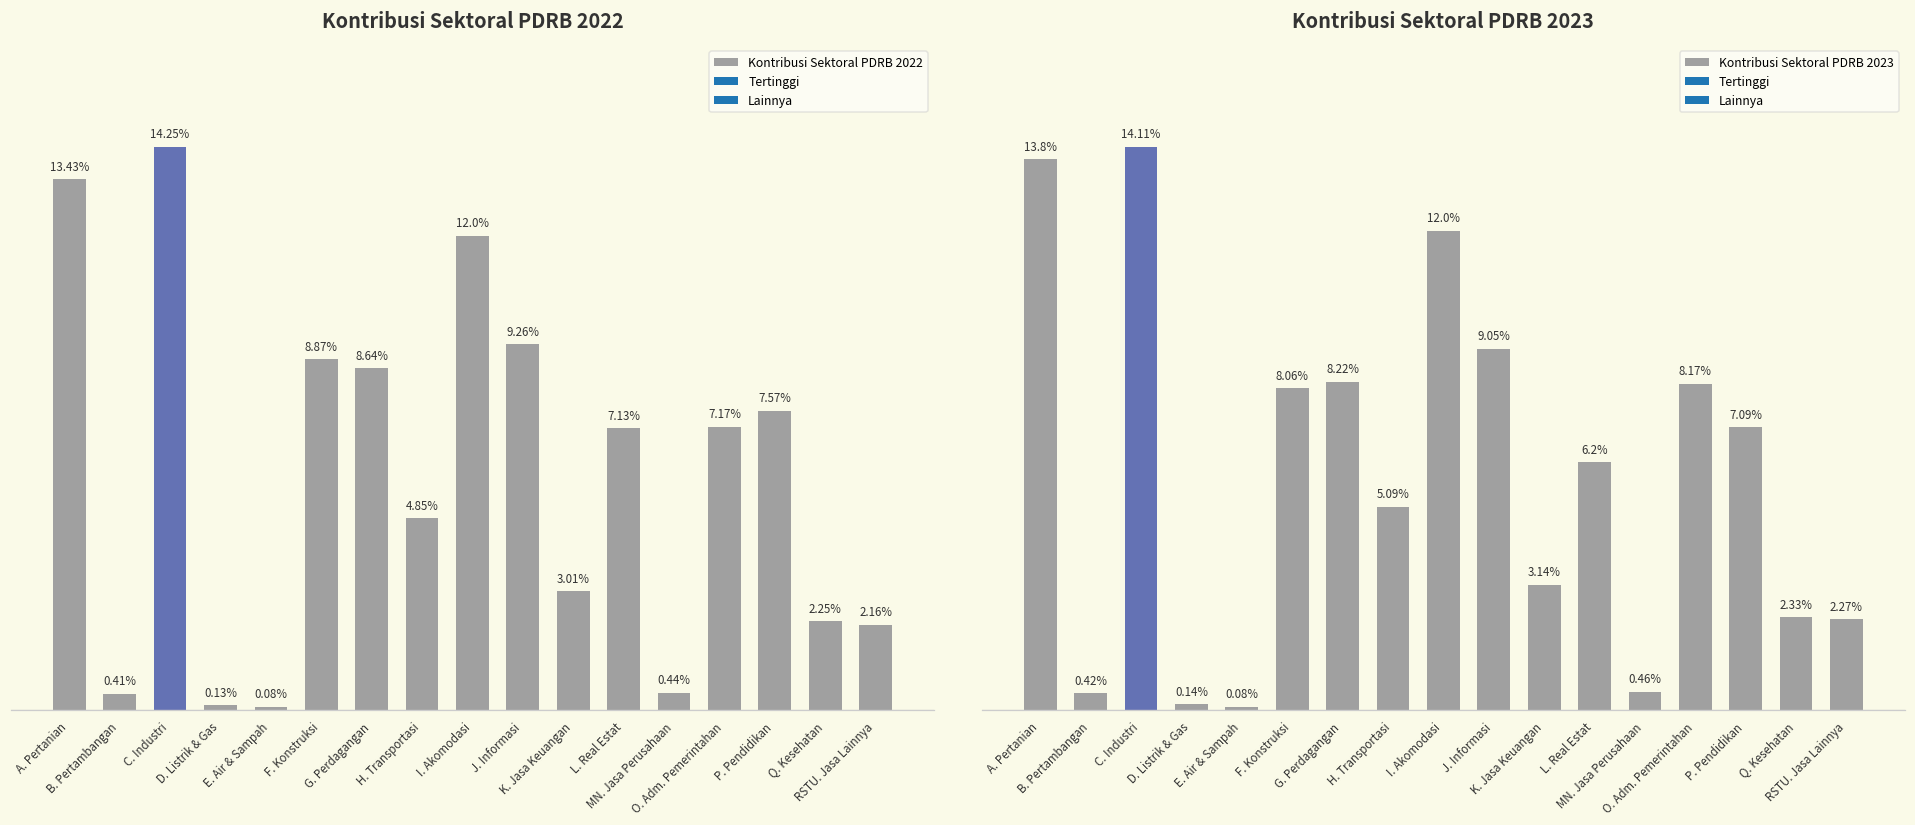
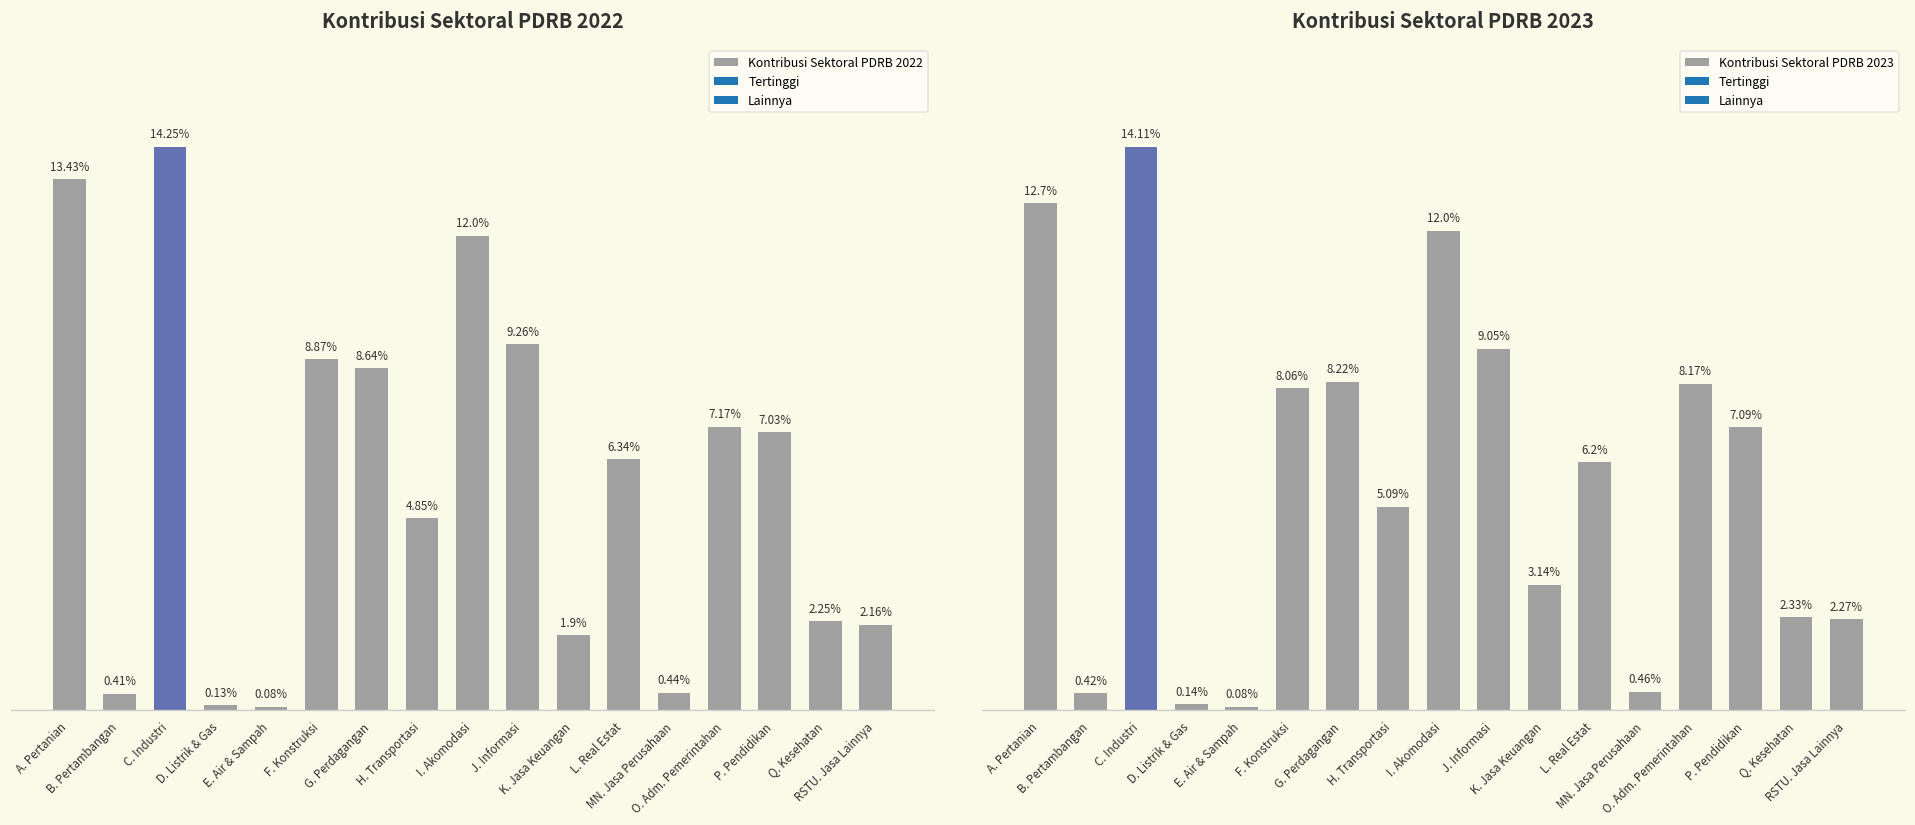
  {
    "Kontribusi Sektoral PDRB 2022": {
      "A. Pertanian": "13.43%",
      "B. Pertambangan": "0.41%",
      "C. Industri": "14.25%",
      "D. Listrik & Gas": "0.13%",
      "E. Air & Sampah": "0.08%",
      "F. Konstruksi": "8.87%",
      "G. Perdagangan": "8.64%",
      "H. Transportasi": "4.85%",
      "I. Akomodasi": "12.0%",
      "J. Informasi": "9.26%",
-     "K. Jasa Keuangan": "3.01%",
-     "L. Real Estat": "7.13%",
+     "K. Jasa Keuangan": "1.9%",
+     "L. Real Estat": "6.34%",
      "MN. Jasa Perusahaan": "0.44%",
      "O. Adm. Pemerintahan": "7.17%",
-     "P. Pendidikan": "7.57%",
+     "P. Pendidikan": "7.03%",
      "Q. Kesehatan": "2.25%",
      "RSTU. Jasa Lainnya": "2.16%"
    },
    "Kontribusi Sektoral PDRB 2023": {
-     "A. Pertanian": "13.8%",
+     "A. Pertanian": "12.7%",
      "B. Pertambangan": "0.42%",
      "C. Industri": "14.11%",
      "D. Listrik & Gas": "0.14%",
      "E. Air & Sampah": "0.08%",
      "F. Konstruksi": "8.06%",
      "G. Perdagangan": "8.22%",
      "H. Transportasi": "5.09%",
      "I. Akomodasi": "12.0%",
      "J. Informasi": "9.05%",
      "K. Jasa Keuangan": "3.14%",
      "L. Real Estat": "6.2%",
      "MN. Jasa Perusahaan": "0.46%",
      "O. Adm. Pemerintahan": "8.17%",
      "P. Pendidikan": "7.09%",
      "Q. Kesehatan": "2.33%",
      "RSTU. Jasa Lainnya": "2.27%"
    }
  }
